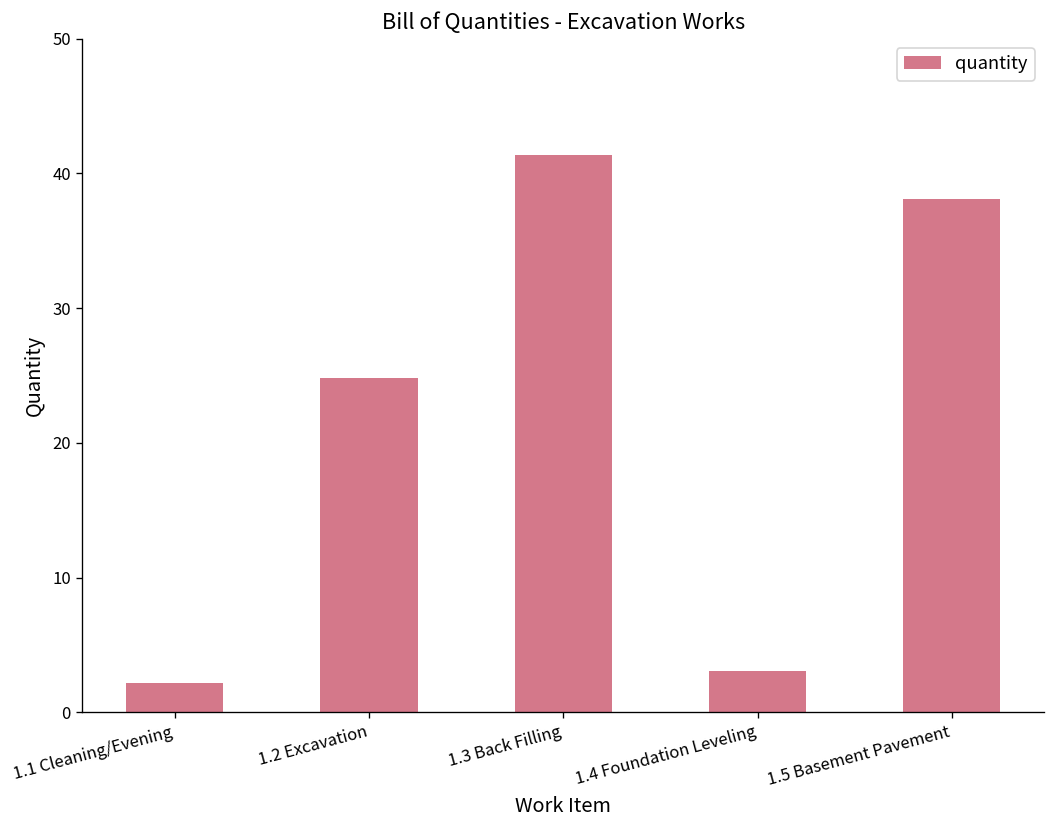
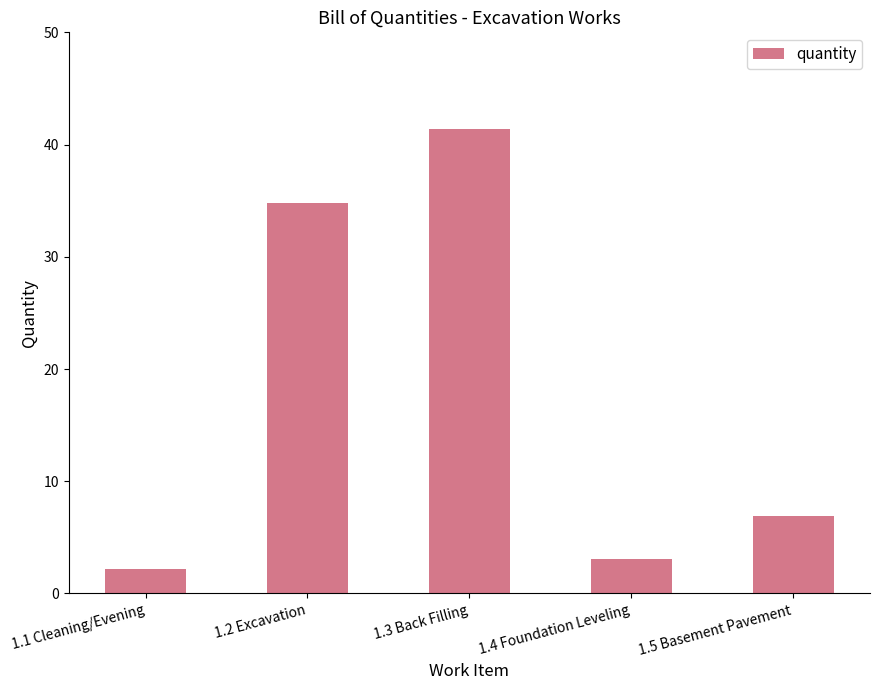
  {
    "1.1 Cleaning/Evening": 2.2,
-   "1.2 Excavation": 24.8,
+   "1.2 Excavation": 34.8,
    "1.3 Back Filling": 41.4,
    "1.4 Foundation Leveling": 3.1,
-   "1.5 Basement Pavement": 38.1
+   "1.5 Basement Pavement": 6.9
  }
